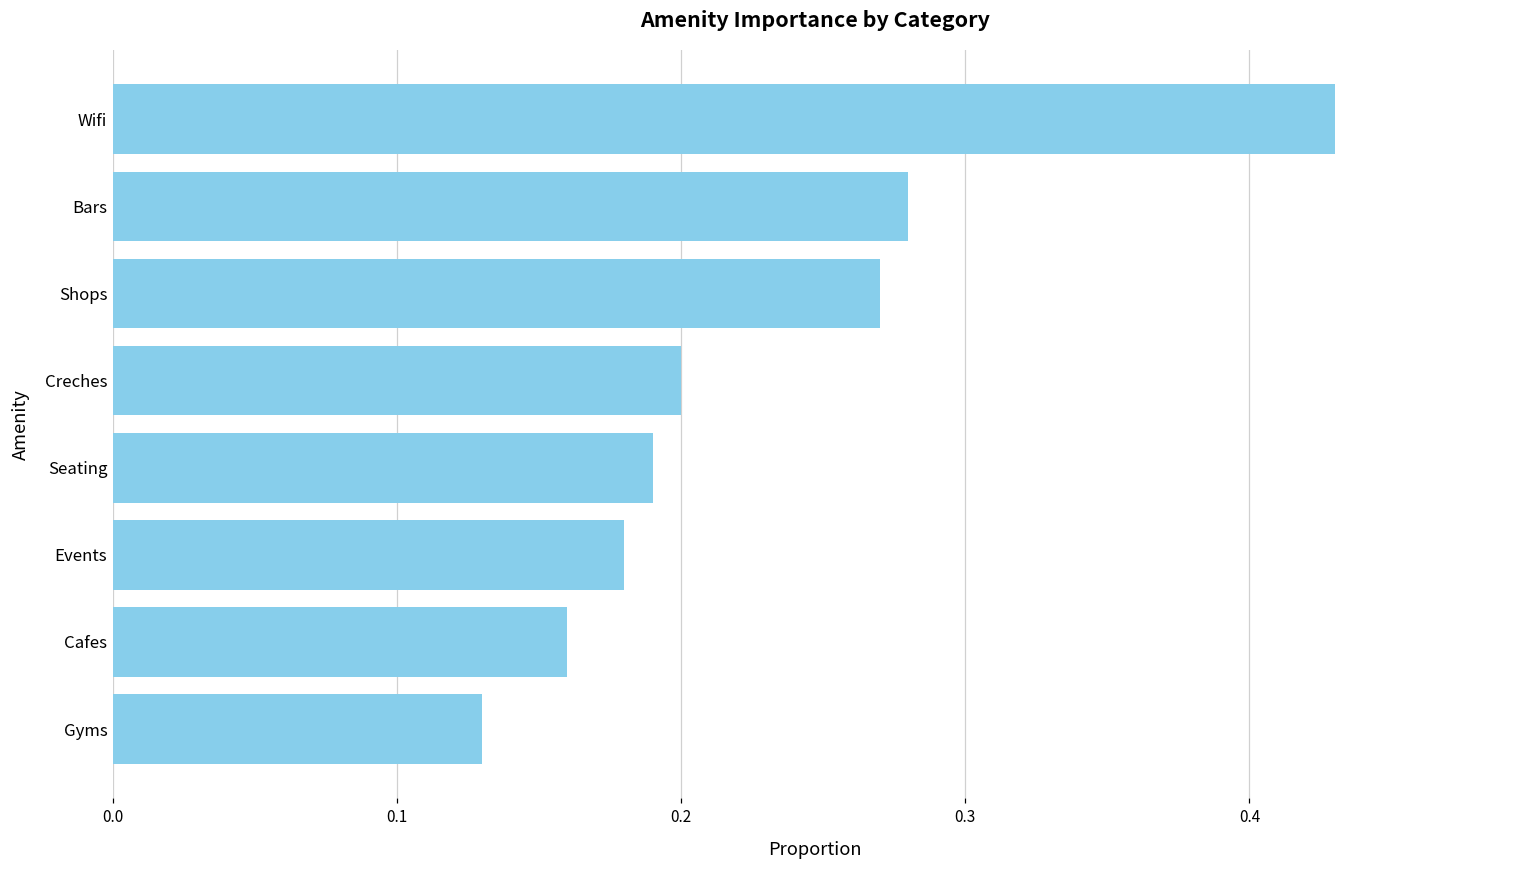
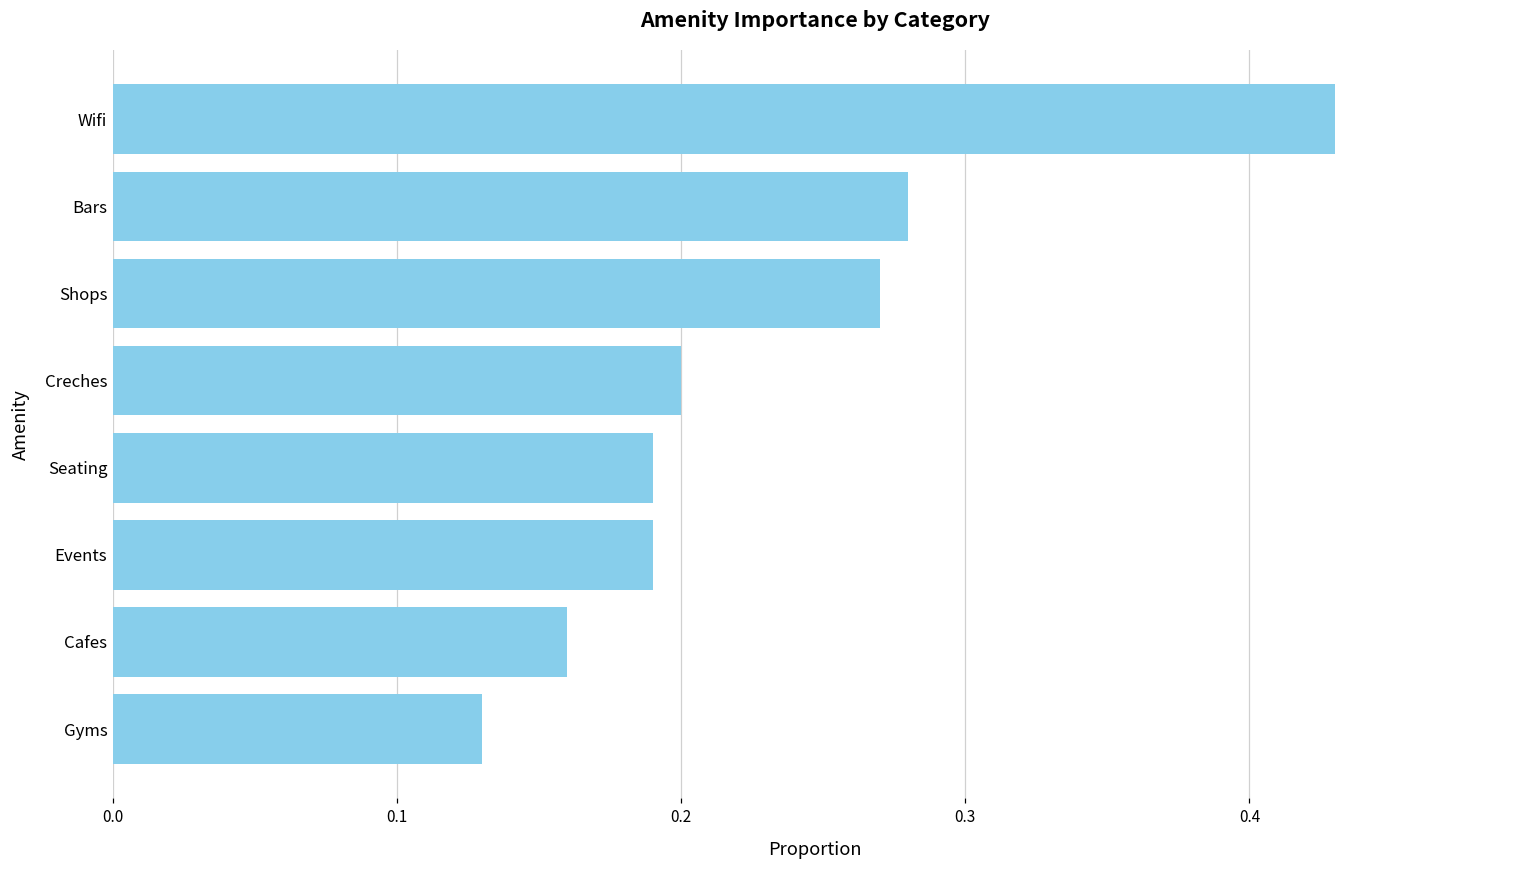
  {
    "Wifi": 0.43,
    "Bars": 0.28,
    "Shops": 0.27,
    "Creches": 0.20,
    "Seating": 0.19,
-   "Events": 0.18,
+   "Events": 0.19,
    "Cafes": 0.16,
    "Gyms": 0.13
  }
